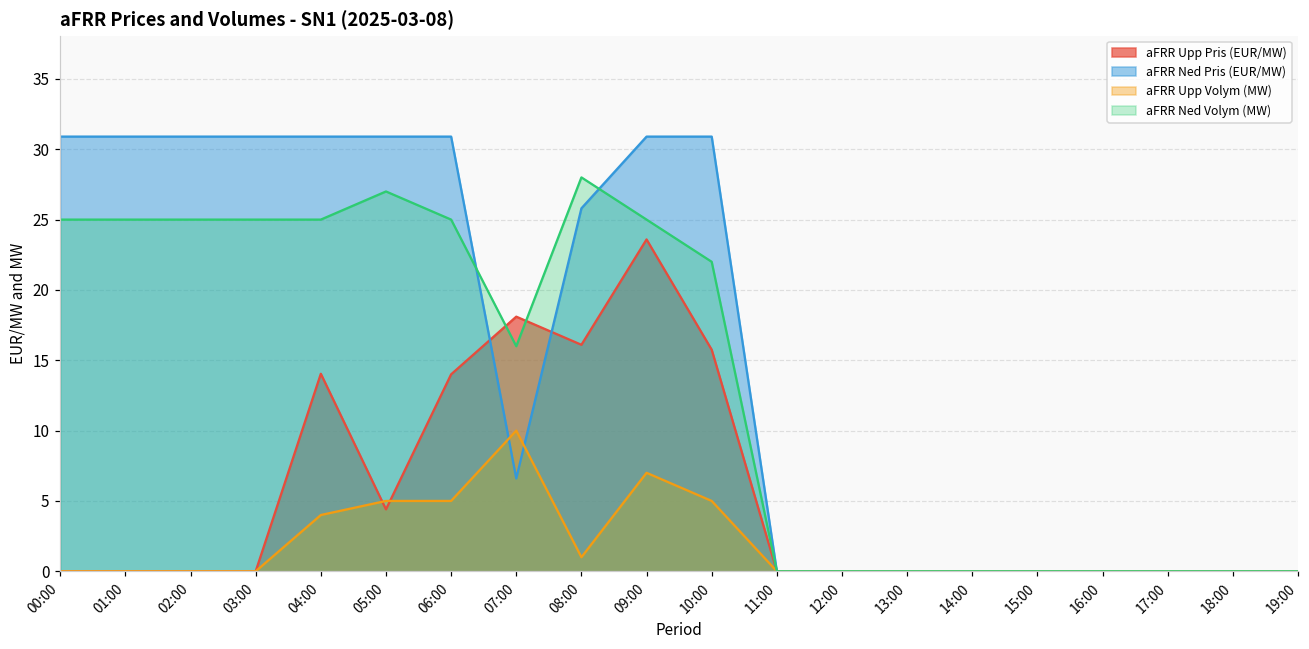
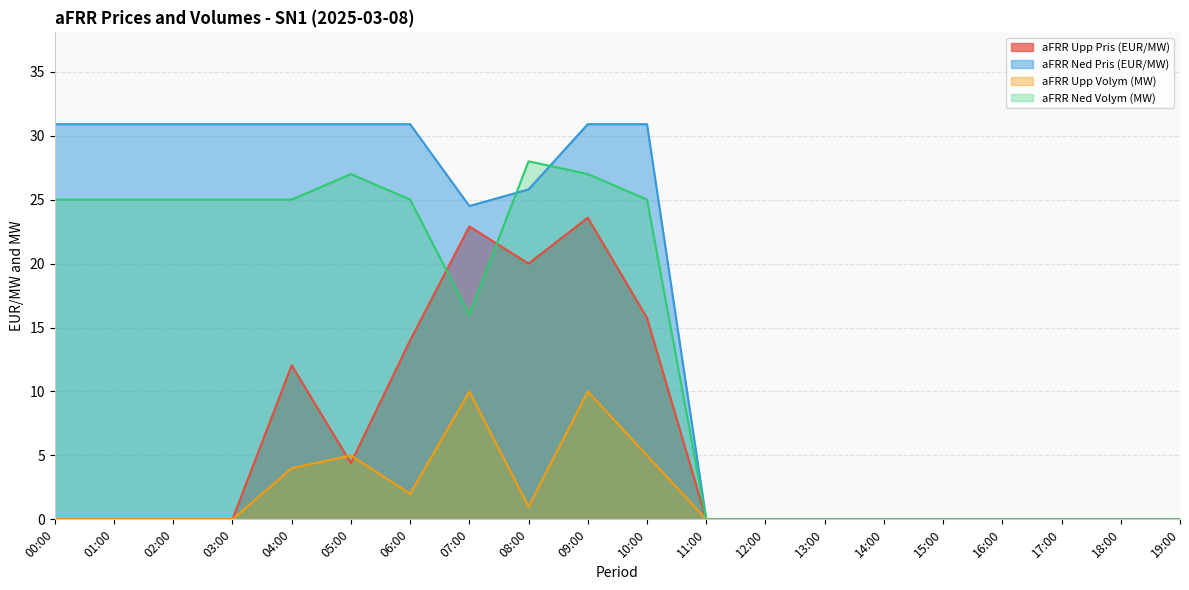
  {
    "aFRR Upp Pris (EUR/MW)": {
-     "04:00": 14.0,
+     "04:00": 12.1,
      "05:00": 4.4,
      "06:00": 14.0,
-     "07:00": 18.1,
-     "08:00": 16.1,
+     "07:00": 22.9,
+     "08:00": 20.0,
      "09:00": 23.6,
      "10:00": 15.8
    },
    "aFRR Ned Pris (EUR/MW)": {
      "00:00": 30.9,
      "01:00": 30.9,
      "02:00": 30.9,
      "03:00": 30.9,
      "04:00": 30.9,
      "05:00": 30.9,
      "06:00": 30.9,
-     "07:00": 6.6,
+     "07:00": 24.5,
      "08:00": 25.8,
      "09:00": 30.9,
      "10:00": 30.9
    },
    "aFRR Upp Volym (MW)": {
      "04:00": 4,
      "05:00": 5,
-     "06:00": 5,
+     "06:00": 2,
      "07:00": 10,
      "08:00": 1,
-     "09:00": 7,
+     "09:00": 10,
      "10:00": 5
    },
    "aFRR Ned Volym (MW)": {
      "00:00": 25,
      "01:00": 25,
      "02:00": 25,
      "03:00": 25,
      "04:00": 25,
      "05:00": 27,
      "06:00": 25,
      "07:00": 16,
      "08:00": 28,
-     "09:00": 25,
-     "10:00": 22
+     "09:00": 27,
+     "10:00": 25
    }
  }
